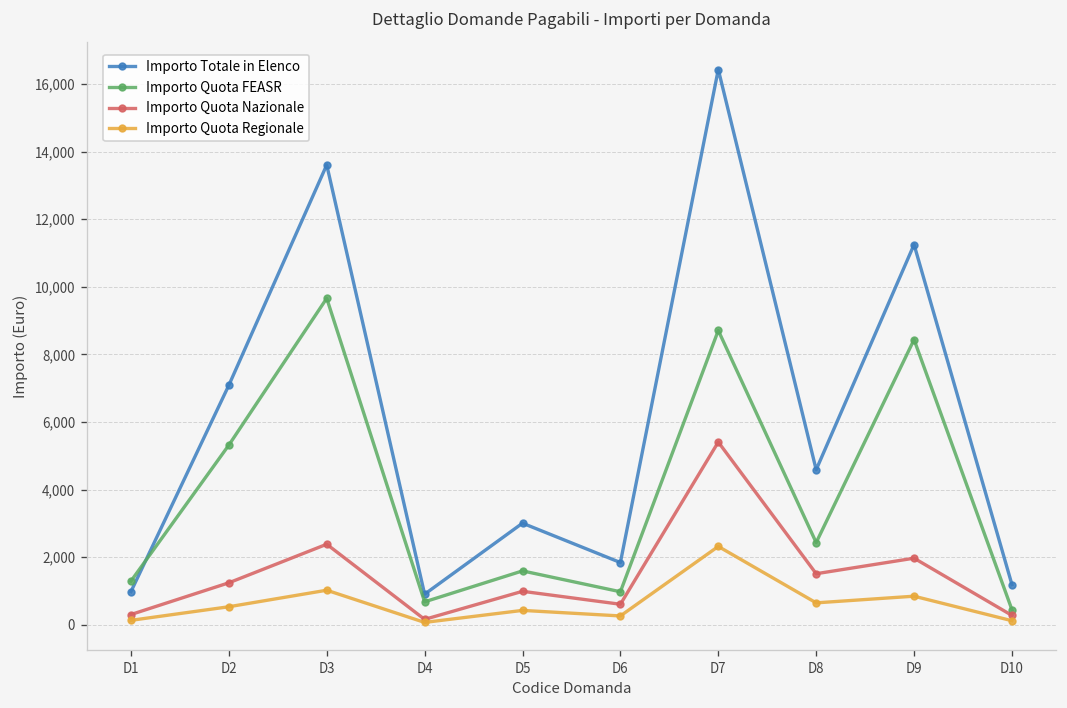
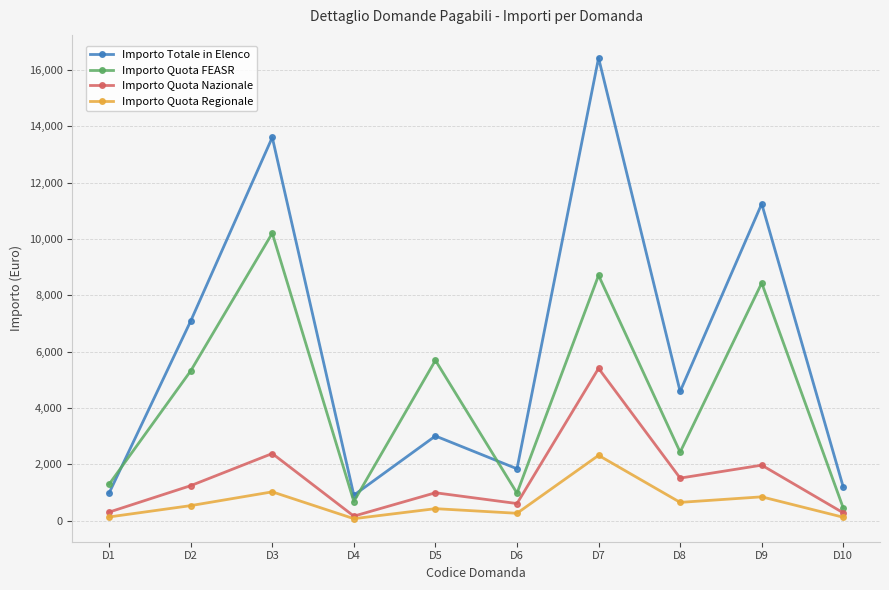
  {
    "Importo Totale in Elenco": {
      "D1": "1,000",
      "D2": "7,100",
      "D3": "13,600",
      "D4": "900",
      "D5": "3,000",
      "D6": "1,800",
      "D7": "16,400",
      "D8": "4,600",
      "D9": "11,300",
      "D10": "1,200"
    },
    "Importo Quota FEASR": {
      "D1": "1,300",
      "D2": "5,300",
-     "D3": "9,700",
+     "D3": "10,200",
      "D4": "700",
-     "D5": "1,600",
+     "D5": "5,700",
      "D6": "1,000",
      "D7": "8,700",
      "D8": "2,400",
      "D9": "8,400",
      "D10": "400"
    },
    "Importo Quota Nazionale": {
      "D1": "300",
      "D2": "1,200",
      "D3": "2,400",
      "D4": "200",
      "D5": "1,000",
      "D6": "600",
      "D7": "5,400",
      "D8": "1,500",
      "D9": "2,000",
      "D10": "300"
    },
    "Importo Quota Regionale": {
      "D1": "100",
      "D2": "500",
      "D3": "1,000",
      "D4": "100",
      "D5": "400",
      "D6": "300",
      "D7": "2,300",
      "D8": "600",
      "D9": "800",
      "D10": "100"
    }
  }
